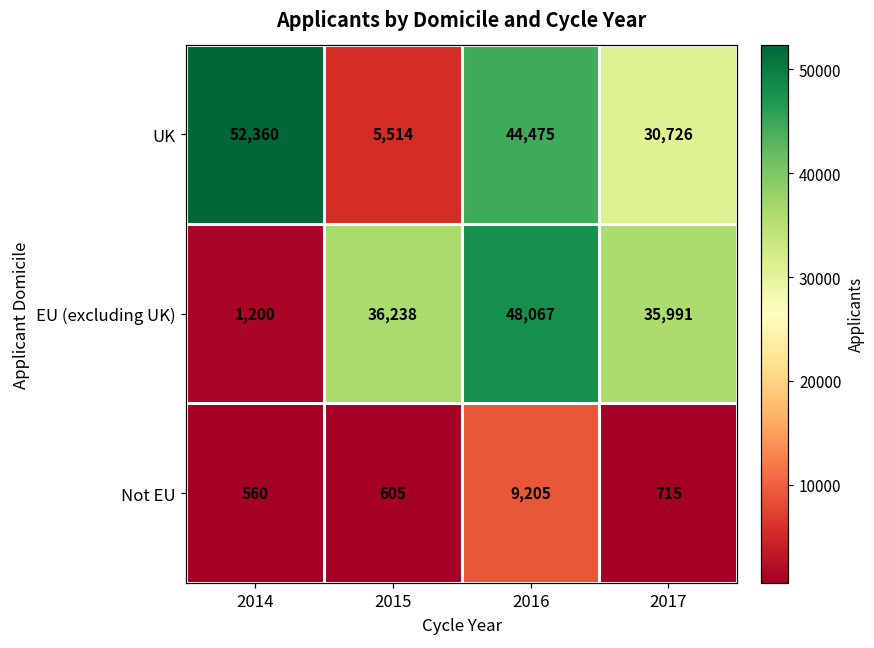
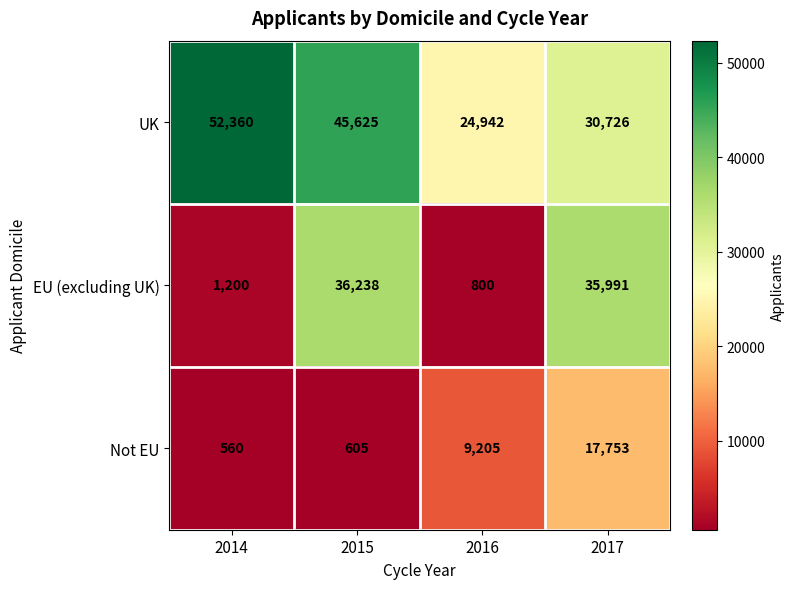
  {
    "UK": {
      "2014": "52,360",
-     "2015": "5,514",
-     "2016": "44,475",
+     "2015": "45,625",
+     "2016": "24,942",
      "2017": "30,726"
    },
    "EU (excluding UK)": {
      "2014": "1,200",
      "2015": "36,238",
-     "2016": "48,067",
+     "2016": "800",
      "2017": "35,991"
    },
    "Not EU": {
      "2014": "560",
      "2015": "605",
      "2016": "9,205",
-     "2017": "715"
+     "2017": "17,753"
    }
  }
